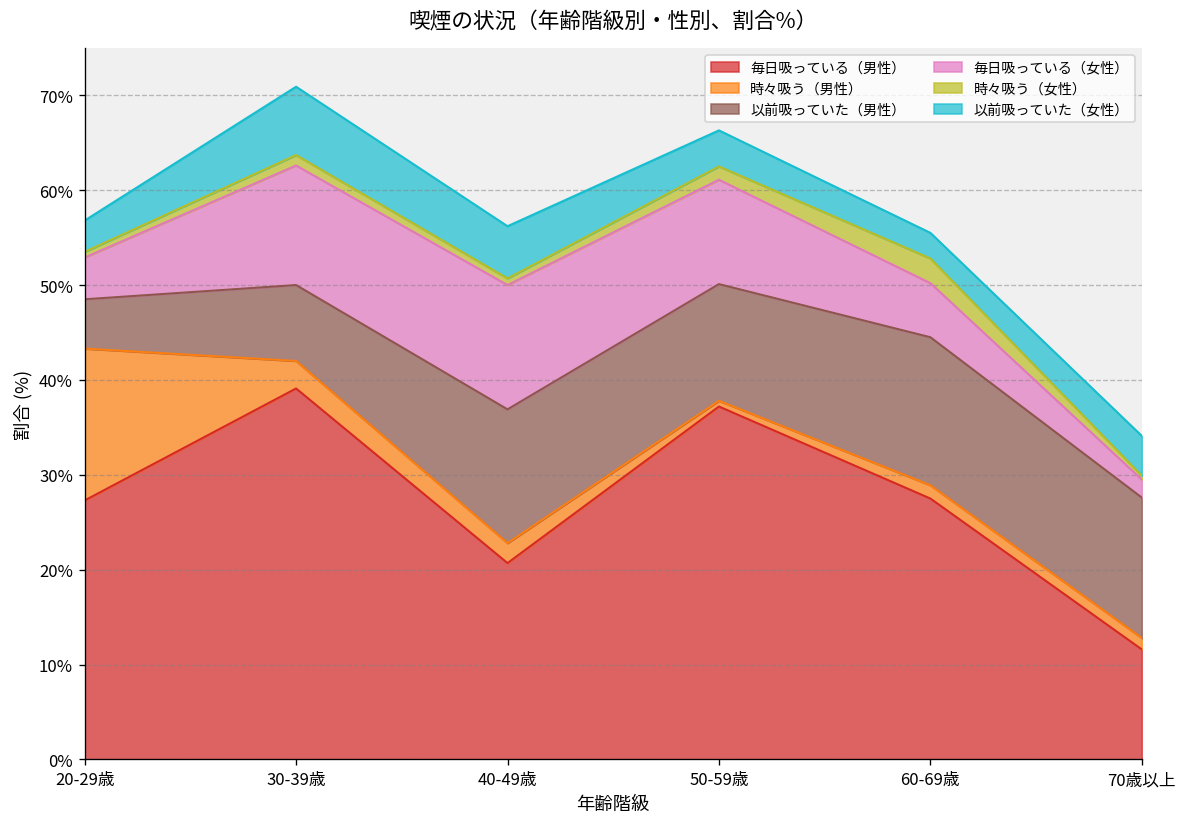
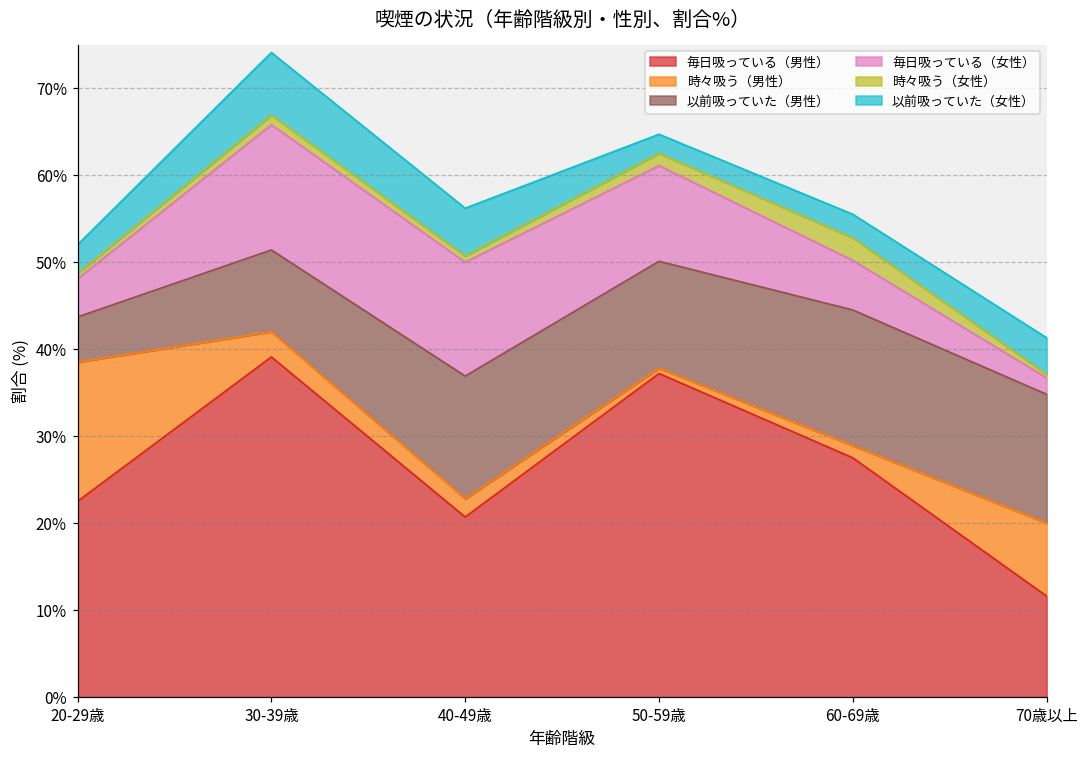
  {
    "毎日吸っている（男性）": {
-     "20-29歳": "27%",
+     "20-29歳": "23%",
      "30-39歳": "39%",
      "40-49歳": "21%",
      "50-59歳": "37%",
      "60-69歳": "28%",
      "70歳以上": "12%"
    },
    "時々吸う（男性）": {
      "20-29歳": "16%",
      "30-39歳": "3%",
      "40-49歳": "2%",
      "50-59歳": "1%",
      "60-69歳": "1%",
-     "70歳以上": "1%"
+     "70歳以上": "8%"
    },
    "以前吸っていた（男性）": {
      "20-29歳": "5%",
-     "30-39歳": "8%",
+     "30-39歳": "9%",
      "40-49歳": "14%",
      "50-59歳": "12%",
      "60-69歳": "16%",
      "70歳以上": "15%"
    },
    "毎日吸っている（女性）": {
      "20-29歳": "4%",
-     "30-39歳": "13%",
+     "30-39歳": "14%",
      "40-49歳": "13%",
      "50-59歳": "11%",
      "60-69歳": "6%",
      "70歳以上": "2%"
    },
    "時々吸う（女性）": {
      "20-29歳": "1%",
      "30-39歳": "1%",
      "40-49歳": "1%",
      "50-59歳": "1%",
      "60-69歳": "3%",
      "70歳以上": "0%"
    },
    "以前吸っていた（女性）": {
      "20-29歳": "3%",
      "30-39歳": "7%",
      "40-49歳": "6%",
-     "50-59歳": "4%",
+     "50-59歳": "2%",
      "60-69歳": "3%",
      "70歳以上": "4%"
    }
  }
